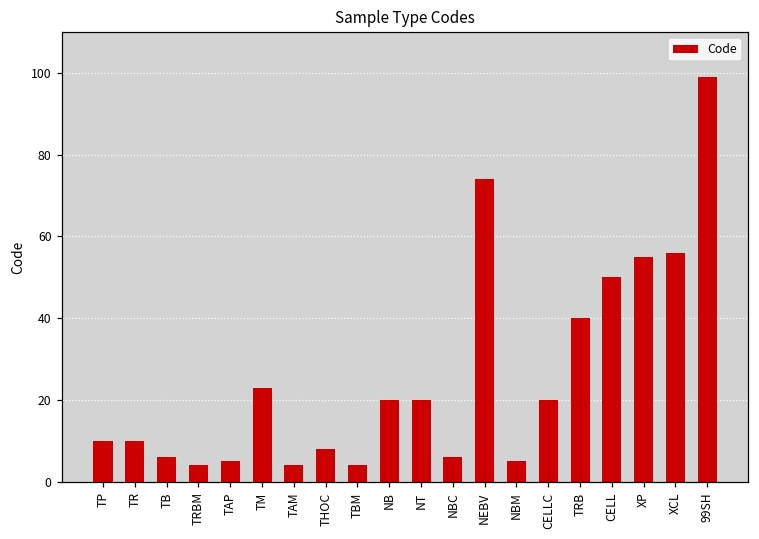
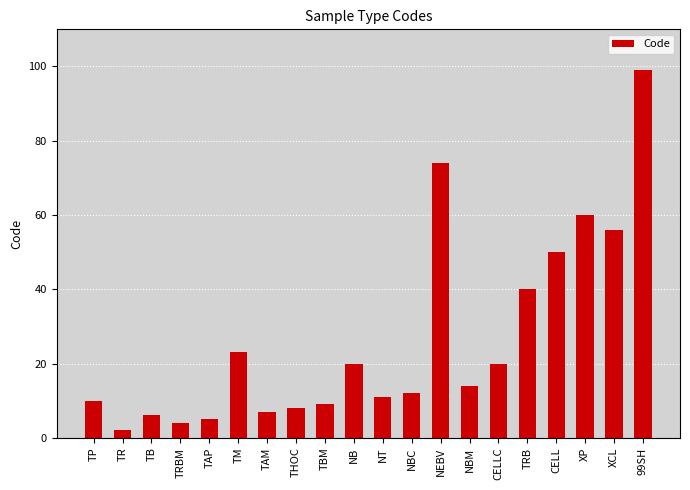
  {
    "TP": 10,
-   "TR": 10,
+   "TR": 2,
    "TB": 6,
    "TRBM": 4,
    "TAP": 5,
    "TM": 23,
-   "TAM": 4,
+   "TAM": 7,
    "THOC": 8,
-   "TBM": 4,
+   "TBM": 9,
    "NB": 20,
-   "NT": 20,
-   "NBC": 6,
+   "NT": 11,
+   "NBC": 12,
    "NEBV": 74,
-   "NBM": 5,
+   "NBM": 14,
    "CELLC": 20,
    "TRB": 40,
    "CELL": 50,
-   "XP": 55,
+   "XP": 60,
    "XCL": 56,
    "99SH": 99
  }
